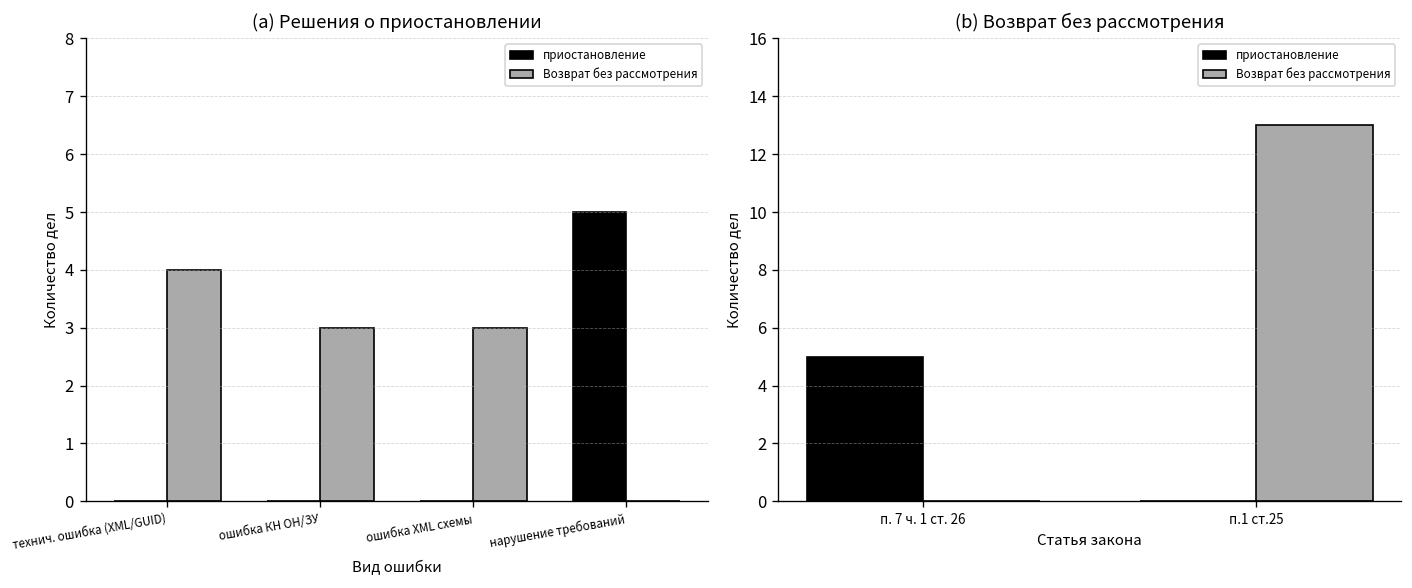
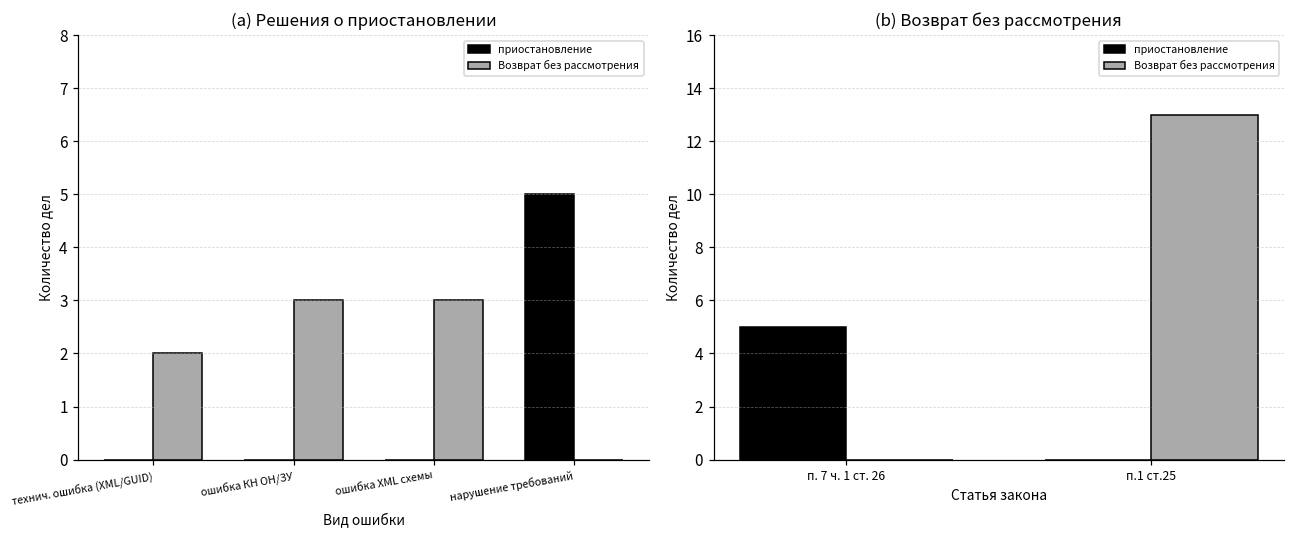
  {
    "(a) Решения о приостановлении": {
      "приостановление": {
        "технич. ошибка (XML/GUID)": 0,
        "ошибка КН ОН/ЗУ": 0,
        "ошибка XML схемы": 0,
        "нарушение требований": 5
      },
      "Возврат без рассмотрения": {
-       "технич. ошибка (XML/GUID)": 4,
+       "технич. ошибка (XML/GUID)": 2,
        "ошибка КН ОН/ЗУ": 3,
        "ошибка XML схемы": 3,
        "нарушение требований": 0
      }
    },
    "(b) Возврат без рассмотрения": {
      "приостановление": {
        "п. 7 ч. 1 ст. 26": 5.0,
        "п.1 ст.25": 0.0
      },
      "Возврат без рассмотрения": {
        "п. 7 ч. 1 ст. 26": 0.0,
        "п.1 ст.25": 13.0
      }
    }
  }
